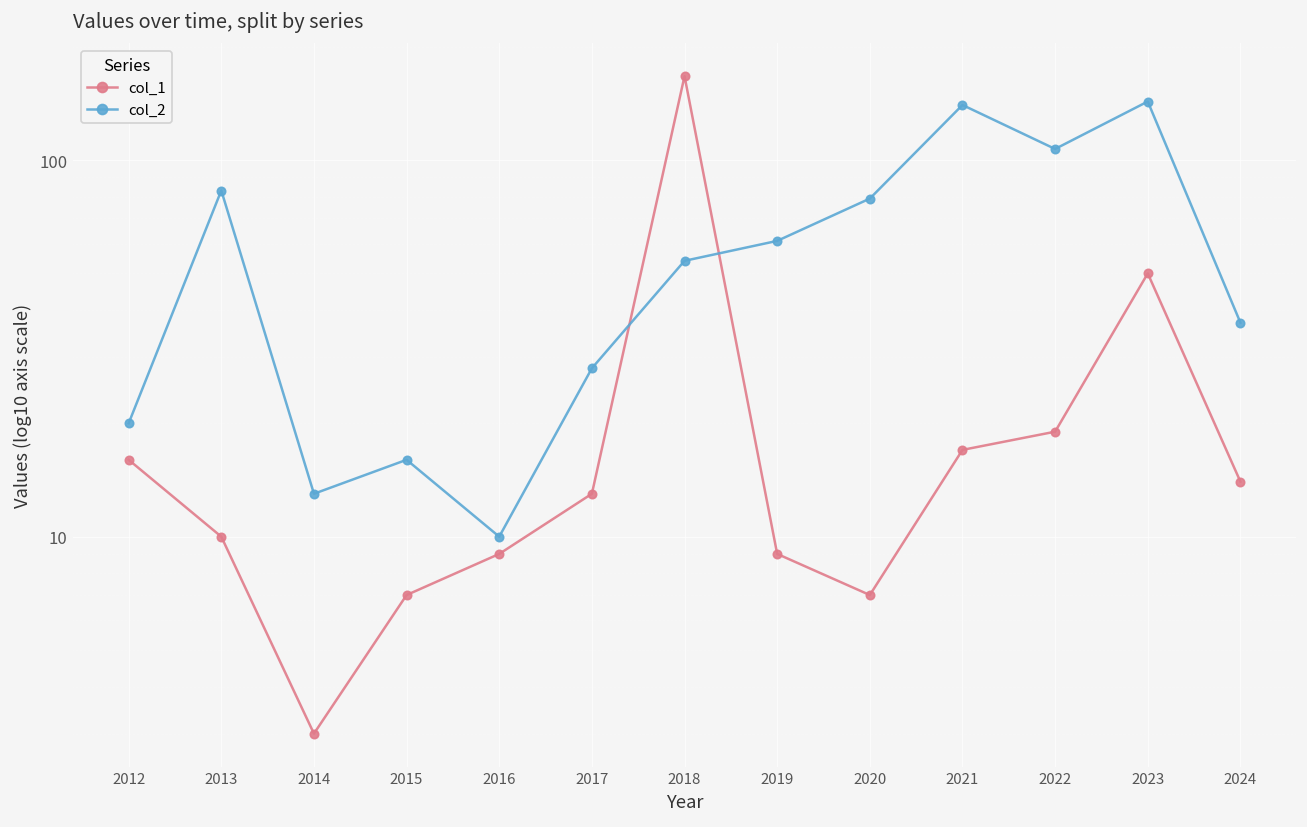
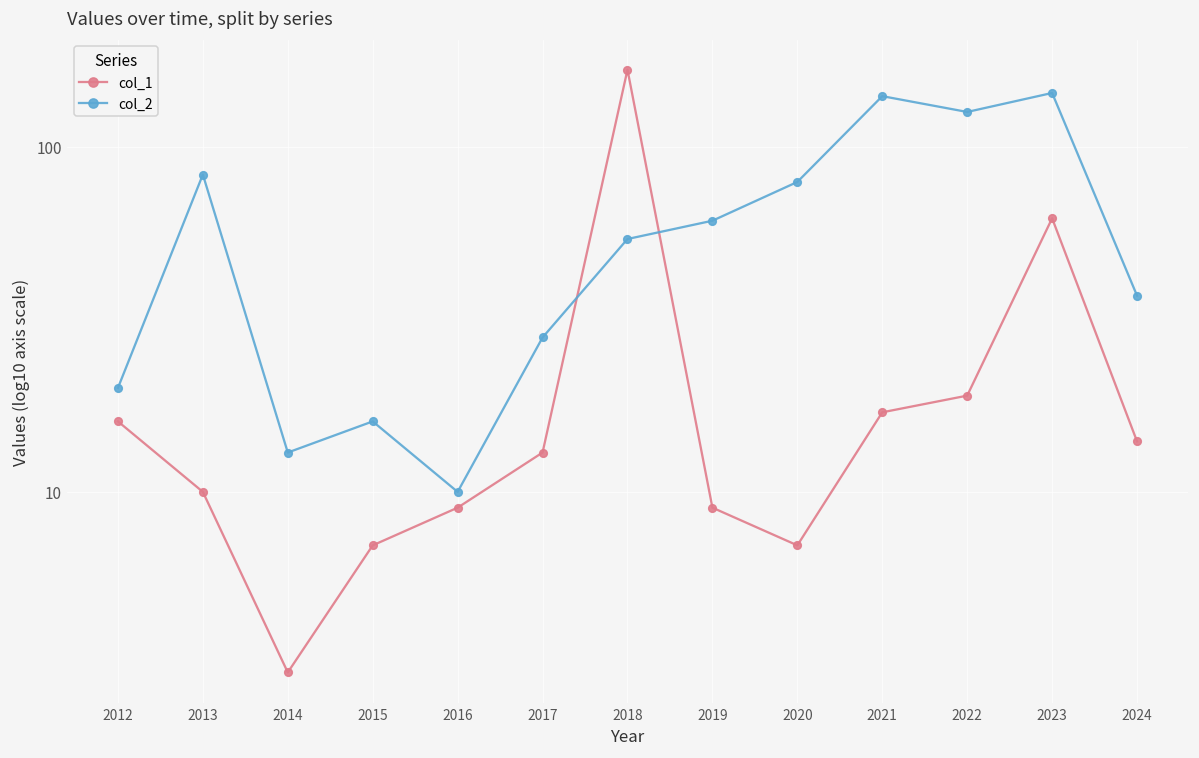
  {
    "col_1": {
      "2012": 16,
      "2013": 10,
      "2014": 3,
      "2015": 7,
      "2016": 9,
      "2017": 13,
      "2018": 170,
      "2019": 9,
      "2020": 7,
      "2021": 17,
      "2022": 19,
-     "2023": 50,
+     "2023": 62,
      "2024": 14
    },
    "col_2": {
      "2012": 20,
      "2013": 83,
      "2014": 13,
      "2015": 16,
      "2016": 10,
      "2017": 28,
      "2018": 54,
      "2019": 61,
      "2020": 79,
      "2021": 140,
-     "2022": 107,
+     "2022": 126,
      "2023": 140,
      "2024": 37
    }
  }
